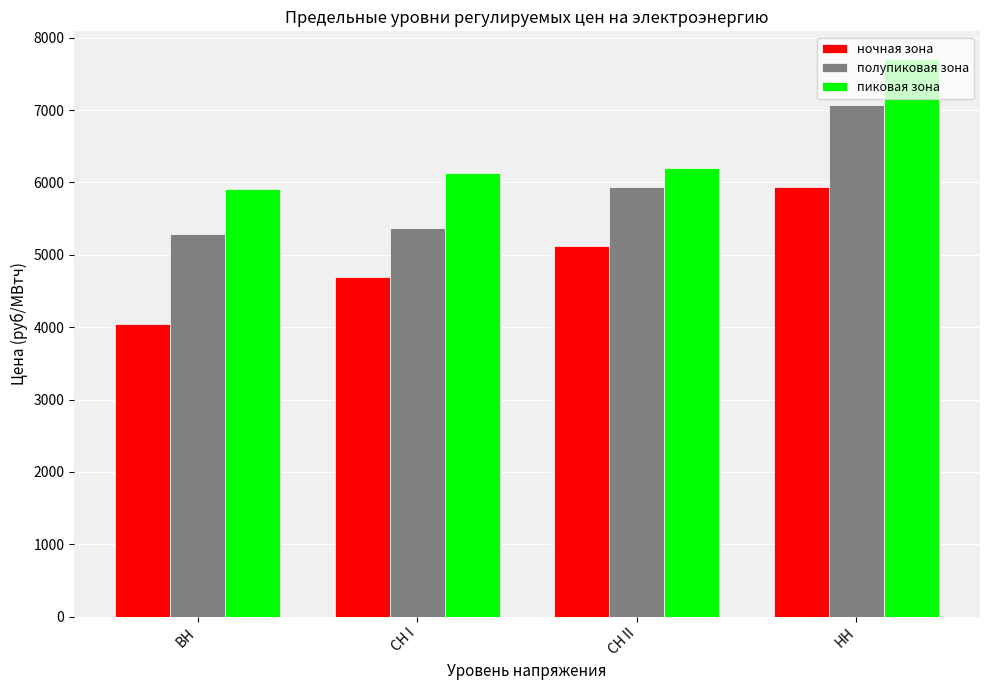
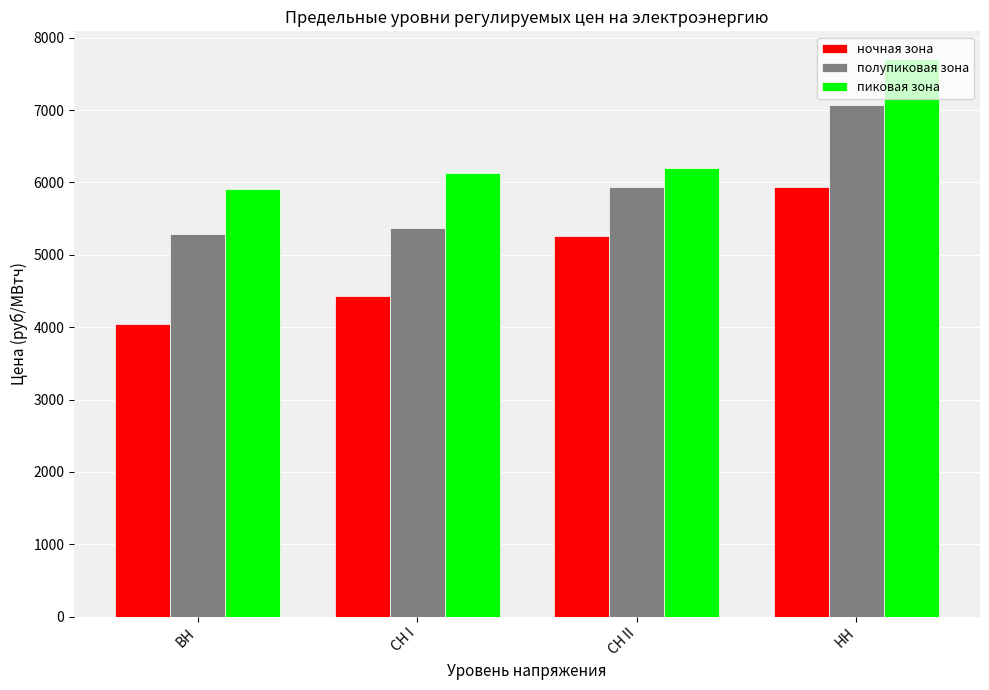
  {
    "ночная зона": {
      "ВН": 4000,
-     "СН I": 4700,
-     "СН II": 5100,
+     "СН I": 4400,
+     "СН II": 5300,
      "НН": 5900
    },
    "полупиковая зона": {
      "ВН": 5300,
      "СН I": 5400,
      "СН II": 5900,
      "НН": 7100
    },
    "пиковая зона": {
      "ВН": 5900,
      "СН I": 6100,
      "СН II": 6200
    }
  }
